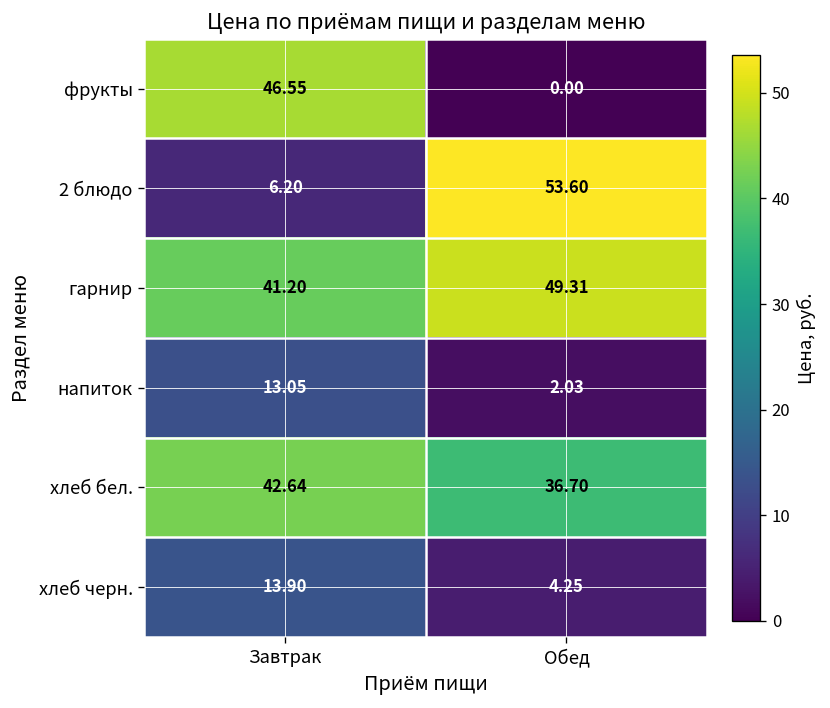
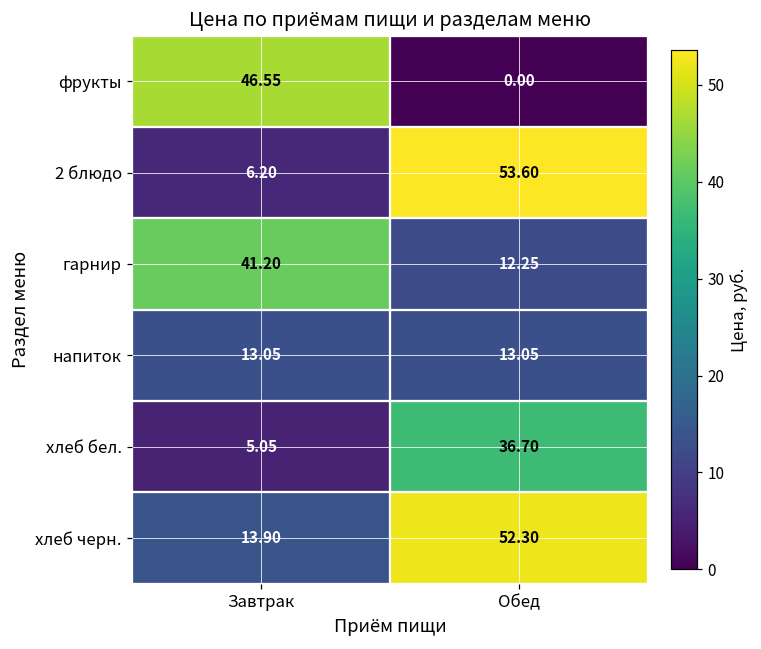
  {
    "фрукты": {
      "Завтрак": 46.55,
      "Обед": 0.00
    },
    "2 блюдо": {
      "Завтрак": 6.20,
      "Обед": 53.60
    },
    "гарнир": {
      "Завтрак": 41.20,
-     "Обед": 49.31
+     "Обед": 12.25
    },
    "напиток": {
      "Завтрак": 13.05,
-     "Обед": 2.03
+     "Обед": 13.05
    },
    "хлеб бел.": {
-     "Завтрак": 42.64,
+     "Завтрак": 5.05,
      "Обед": 36.70
    },
    "хлеб черн.": {
      "Завтрак": 13.90,
-     "Обед": 4.25
+     "Обед": 52.30
    }
  }
